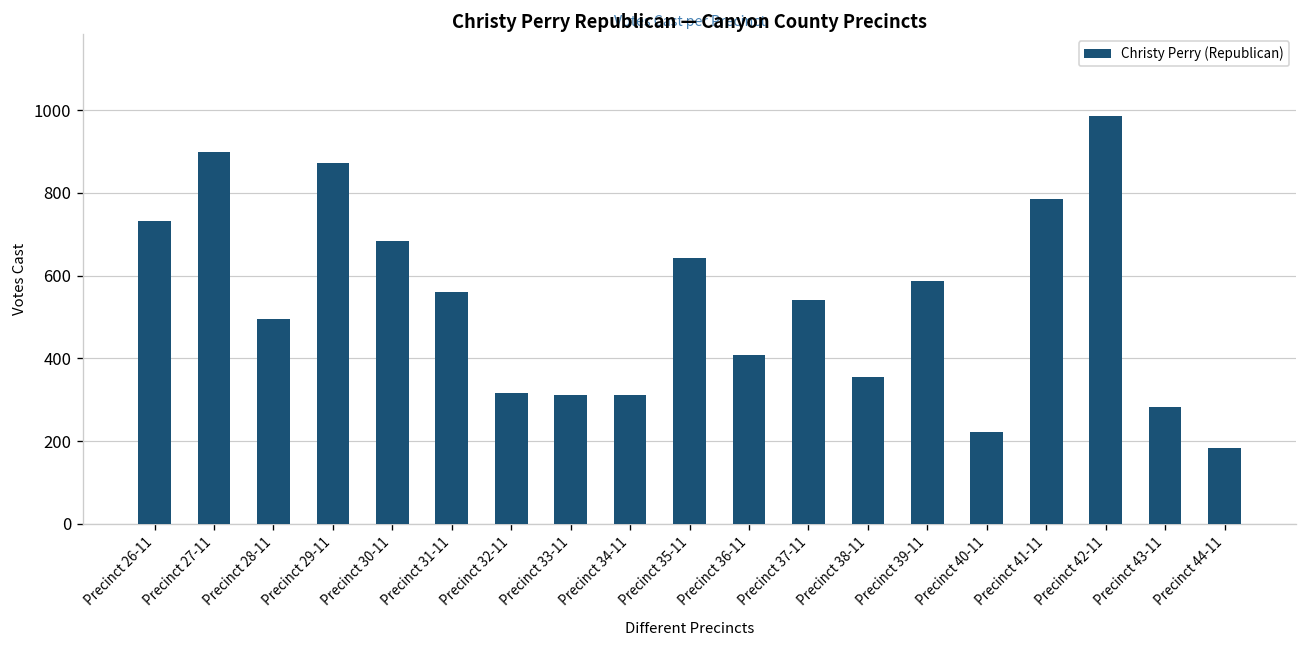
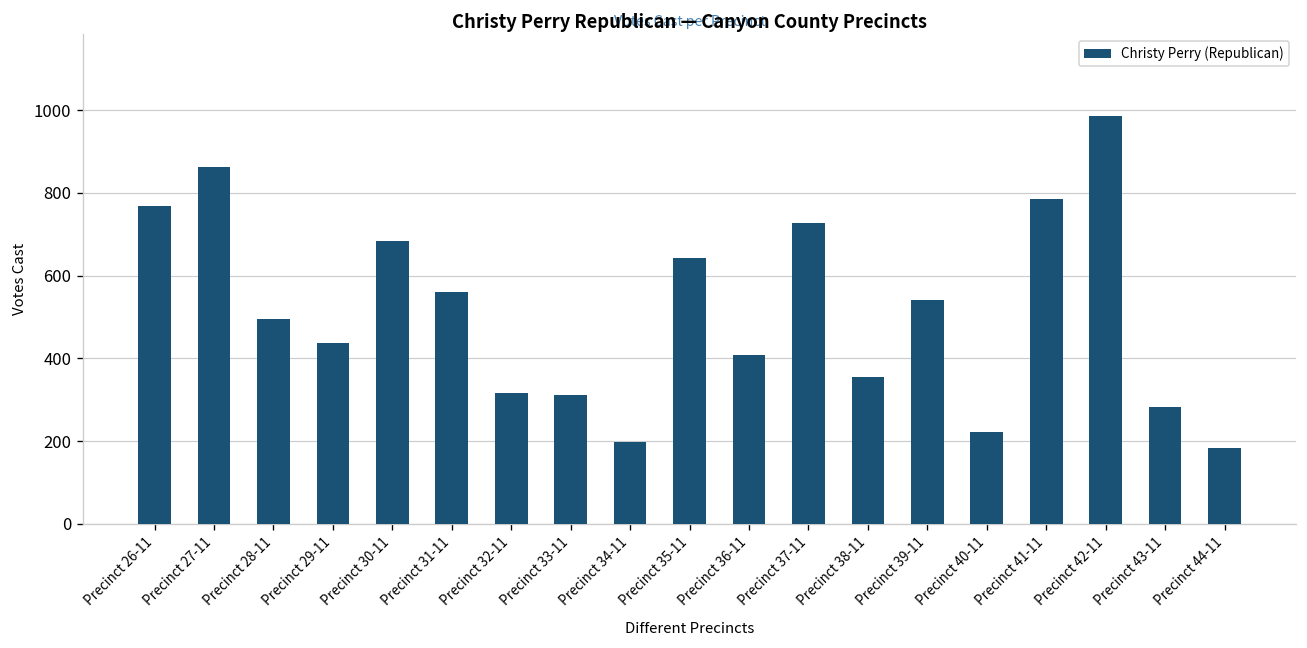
  {
-   "Precinct 26-11": 730,
-   "Precinct 27-11": 900,
+   "Precinct 26-11": 770,
+   "Precinct 27-11": 860,
    "Precinct 28-11": 500,
-   "Precinct 29-11": 870,
+   "Precinct 29-11": 440,
    "Precinct 30-11": 680,
    "Precinct 31-11": 560,
    "Precinct 32-11": 320,
    "Precinct 33-11": 310,
-   "Precinct 34-11": 310,
+   "Precinct 34-11": 200,
    "Precinct 35-11": 640,
    "Precinct 36-11": 410,
-   "Precinct 37-11": 540,
+   "Precinct 37-11": 730,
    "Precinct 38-11": 360,
-   "Precinct 39-11": 590,
+   "Precinct 39-11": 540,
    "Precinct 40-11": 220,
    "Precinct 41-11": 790,
    "Precinct 42-11": 990,
    "Precinct 43-11": 280,
    "Precinct 44-11": 180
  }
